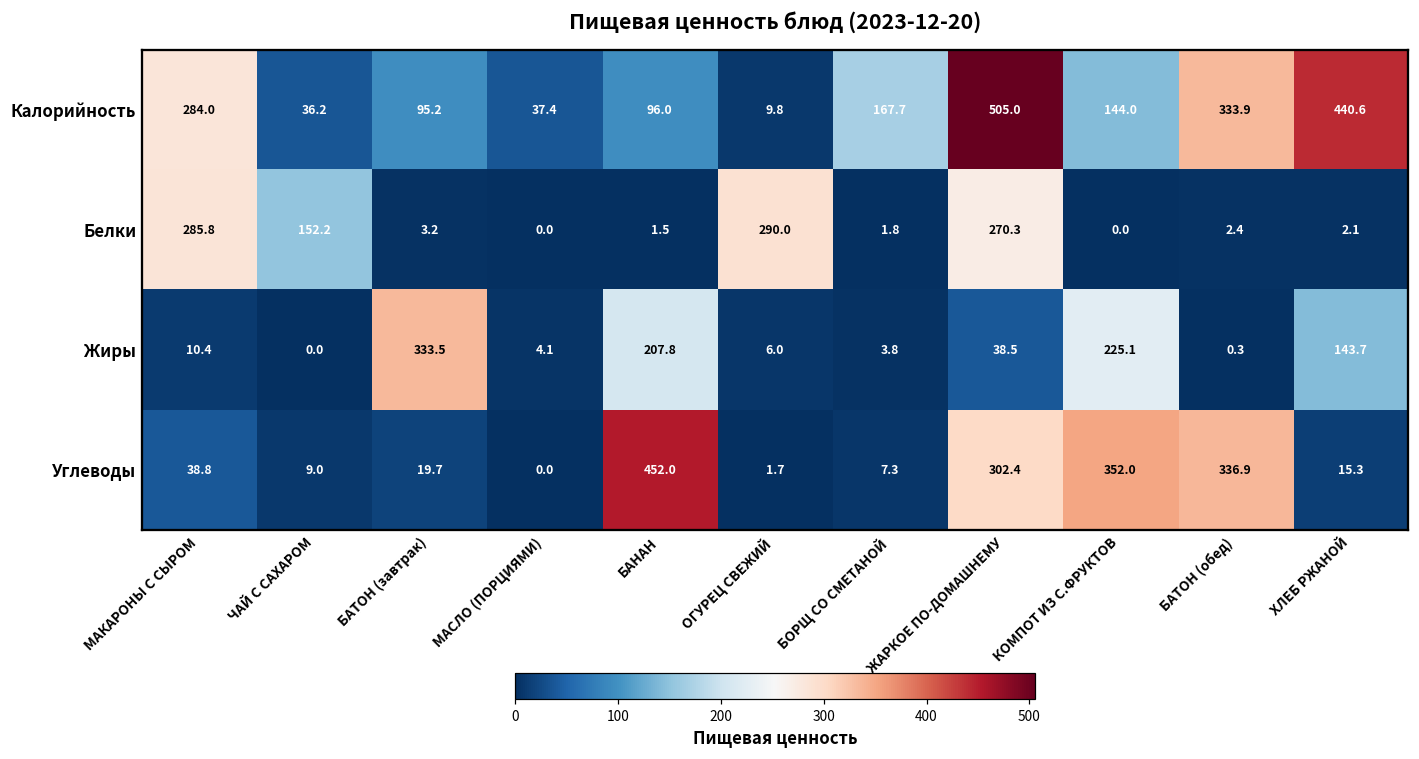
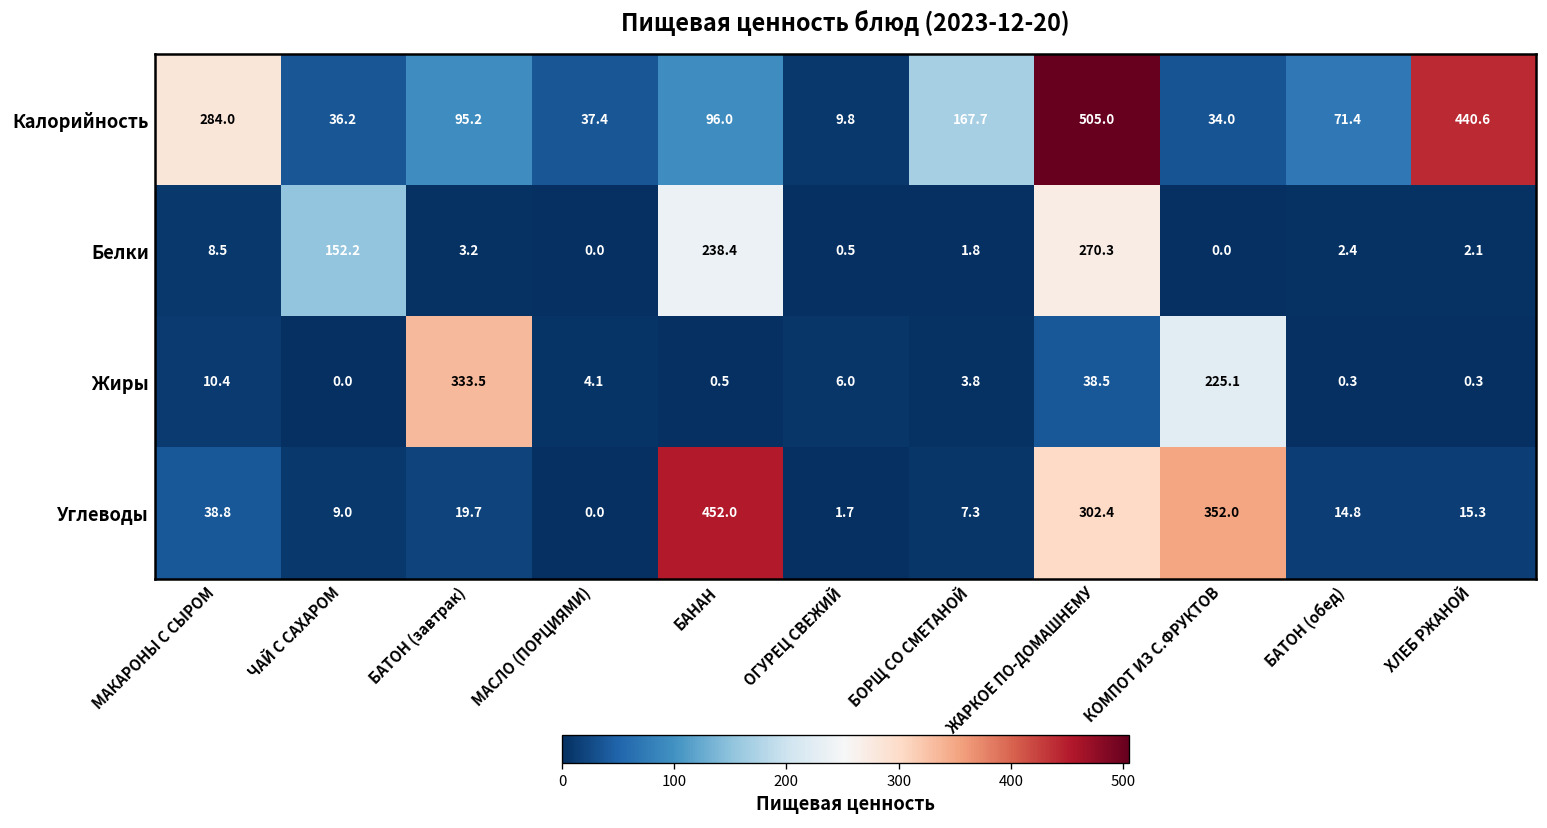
  {
    "Калорийность": {
      "МАКАРОНЫ С СЫРОМ": 284.0,
      "ЧАЙ С САХАРОМ": 36.2,
      "БАТОН (завтрак)": 95.2,
      "МАСЛО (ПОРЦИЯМИ)": 37.4,
      "БАНАН": 96.0,
      "ОГУРЕЦ СВЕЖИЙ": 9.8,
      "БОРЩ СО СМЕТАНОЙ": 167.7,
      "ЖАРКОЕ ПО-ДОМАШНЕМУ": 505.0,
-     "КОМПОТ ИЗ С.ФРУКТОВ": 144.0,
-     "БАТОН (обед)": 333.9,
+     "КОМПОТ ИЗ С.ФРУКТОВ": 34.0,
+     "БАТОН (обед)": 71.4,
      "ХЛЕБ РЖАНОЙ": 440.6
    },
    "Белки": {
-     "МАКАРОНЫ С СЫРОМ": 285.8,
+     "МАКАРОНЫ С СЫРОМ": 8.5,
      "ЧАЙ С САХАРОМ": 152.2,
      "БАТОН (завтрак)": 3.2,
      "МАСЛО (ПОРЦИЯМИ)": 0.0,
-     "БАНАН": 1.5,
-     "ОГУРЕЦ СВЕЖИЙ": 290.0,
+     "БАНАН": 238.4,
+     "ОГУРЕЦ СВЕЖИЙ": 0.5,
      "БОРЩ СО СМЕТАНОЙ": 1.8,
      "ЖАРКОЕ ПО-ДОМАШНЕМУ": 270.3,
      "КОМПОТ ИЗ С.ФРУКТОВ": 0.0,
      "БАТОН (обед)": 2.4,
      "ХЛЕБ РЖАНОЙ": 2.1
    },
    "Жиры": {
      "МАКАРОНЫ С СЫРОМ": 10.4,
      "ЧАЙ С САХАРОМ": 0.0,
      "БАТОН (завтрак)": 333.5,
      "МАСЛО (ПОРЦИЯМИ)": 4.1,
-     "БАНАН": 207.8,
+     "БАНАН": 0.5,
      "ОГУРЕЦ СВЕЖИЙ": 6.0,
      "БОРЩ СО СМЕТАНОЙ": 3.8,
      "ЖАРКОЕ ПО-ДОМАШНЕМУ": 38.5,
      "КОМПОТ ИЗ С.ФРУКТОВ": 225.1,
      "БАТОН (обед)": 0.3,
-     "ХЛЕБ РЖАНОЙ": 143.7
+     "ХЛЕБ РЖАНОЙ": 0.3
    },
    "Углеводы": {
      "МАКАРОНЫ С СЫРОМ": 38.8,
      "ЧАЙ С САХАРОМ": 9.0,
      "БАТОН (завтрак)": 19.7,
      "МАСЛО (ПОРЦИЯМИ)": 0.0,
      "БАНАН": 452.0,
      "ОГУРЕЦ СВЕЖИЙ": 1.7,
      "БОРЩ СО СМЕТАНОЙ": 7.3,
      "ЖАРКОЕ ПО-ДОМАШНЕМУ": 302.4,
      "КОМПОТ ИЗ С.ФРУКТОВ": 352.0,
-     "БАТОН (обед)": 336.9,
+     "БАТОН (обед)": 14.8,
      "ХЛЕБ РЖАНОЙ": 15.3
    }
  }
